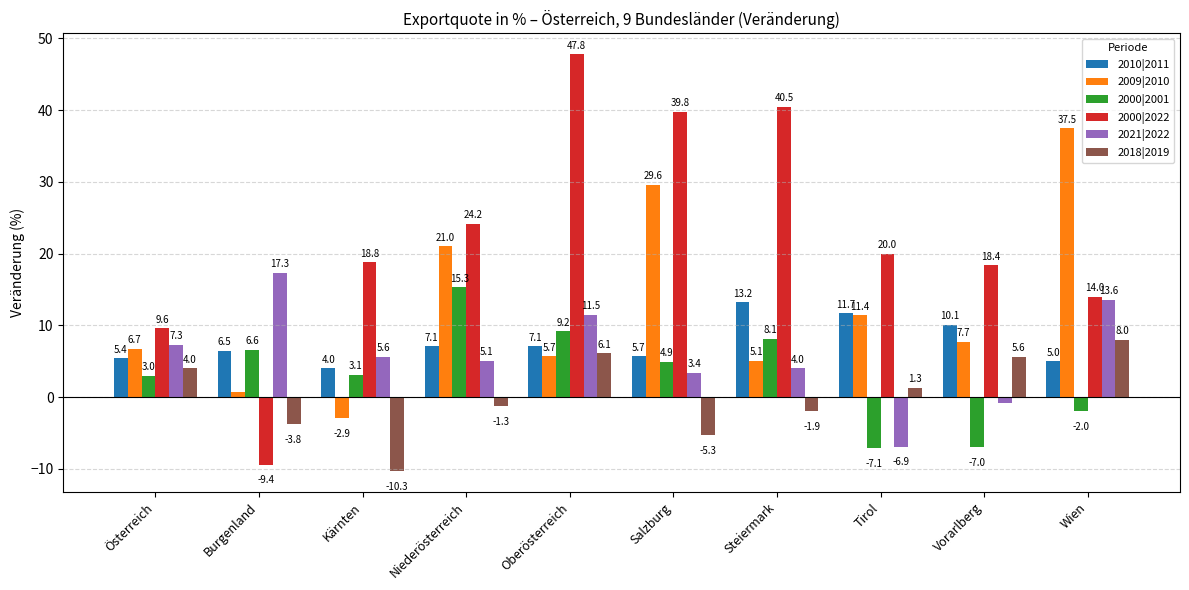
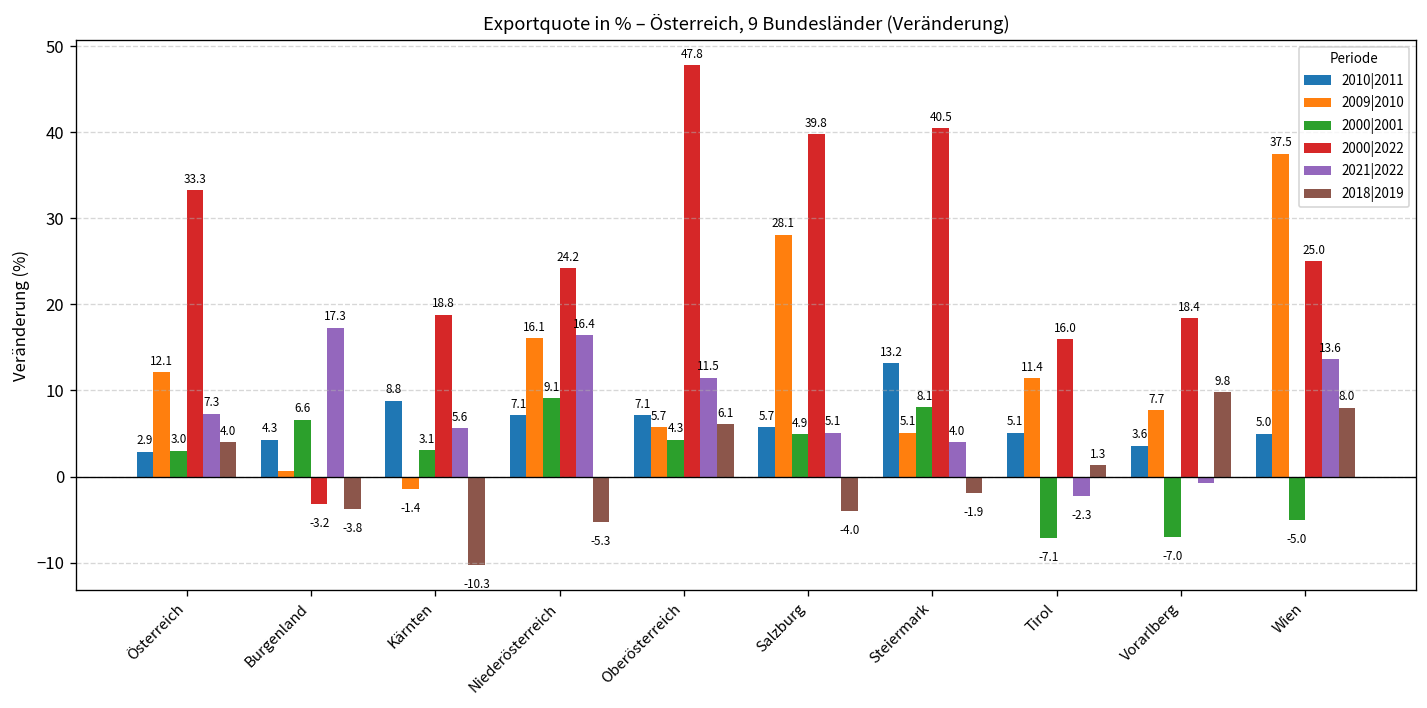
  {
    "2010|2011": {
-     "Österreich": 5.4,
-     "Burgenland": 6.5,
-     "Kärnten": 4.0,
+     "Österreich": 2.9,
+     "Burgenland": 4.3,
+     "Kärnten": 8.8,
      "Niederösterreich": 7.1,
      "Oberösterreich": 7.1,
      "Salzburg": 5.7,
      "Steiermark": 13.2,
-     "Tirol": 11.7,
-     "Vorarlberg": 10.1,
+     "Tirol": 5.1,
+     "Vorarlberg": 3.6,
      "Wien": 5.0
    },
    "2009|2010": {
-     "Österreich": 6.7,
-     "Kärnten": -2.9,
-     "Niederösterreich": 21.0,
+     "Österreich": 12.1,
+     "Kärnten": -1.4,
+     "Niederösterreich": 16.1,
      "Oberösterreich": 5.7,
-     "Salzburg": 29.6,
+     "Salzburg": 28.1,
      "Steiermark": 5.1,
      "Tirol": 11.4,
      "Vorarlberg": 7.7,
      "Wien": 37.5
    },
    "2000|2001": {
      "Österreich": 3.0,
      "Burgenland": 6.6,
      "Kärnten": 3.1,
-     "Niederösterreich": 15.3,
-     "Oberösterreich": 9.2,
+     "Niederösterreich": 9.1,
+     "Oberösterreich": 4.3,
      "Salzburg": 4.9,
      "Steiermark": 8.1,
      "Tirol": -7.1,
      "Vorarlberg": -7.0,
-     "Wien": -2.0
+     "Wien": -5.0
    },
    "2000|2022": {
-     "Österreich": 9.6,
-     "Burgenland": -9.4,
+     "Österreich": 33.3,
+     "Burgenland": -3.2,
      "Kärnten": 18.8,
      "Niederösterreich": 24.2,
      "Oberösterreich": 47.8,
      "Salzburg": 39.8,
      "Steiermark": 40.5,
-     "Tirol": 20.0,
+     "Tirol": 16.0,
      "Vorarlberg": 18.4,
-     "Wien": 14.0
+     "Wien": 25.0
    },
    "2021|2022": {
      "Österreich": 7.3,
      "Burgenland": 17.3,
      "Kärnten": 5.6,
-     "Niederösterreich": 5.1,
+     "Niederösterreich": 16.4,
      "Oberösterreich": 11.5,
-     "Salzburg": 3.4,
+     "Salzburg": 5.1,
      "Steiermark": 4.0,
-     "Tirol": -6.9,
+     "Tirol": -2.3,
      "Wien": 13.6
    },
    "2018|2019": {
      "Österreich": 4.0,
      "Burgenland": -3.8,
      "Kärnten": -10.3,
-     "Niederösterreich": -1.3,
+     "Niederösterreich": -5.3,
      "Oberösterreich": 6.1,
-     "Salzburg": -5.3,
+     "Salzburg": -4.0,
      "Steiermark": -1.9,
      "Tirol": 1.3,
-     "Vorarlberg": 5.6,
+     "Vorarlberg": 9.8,
      "Wien": 8.0
    }
  }
